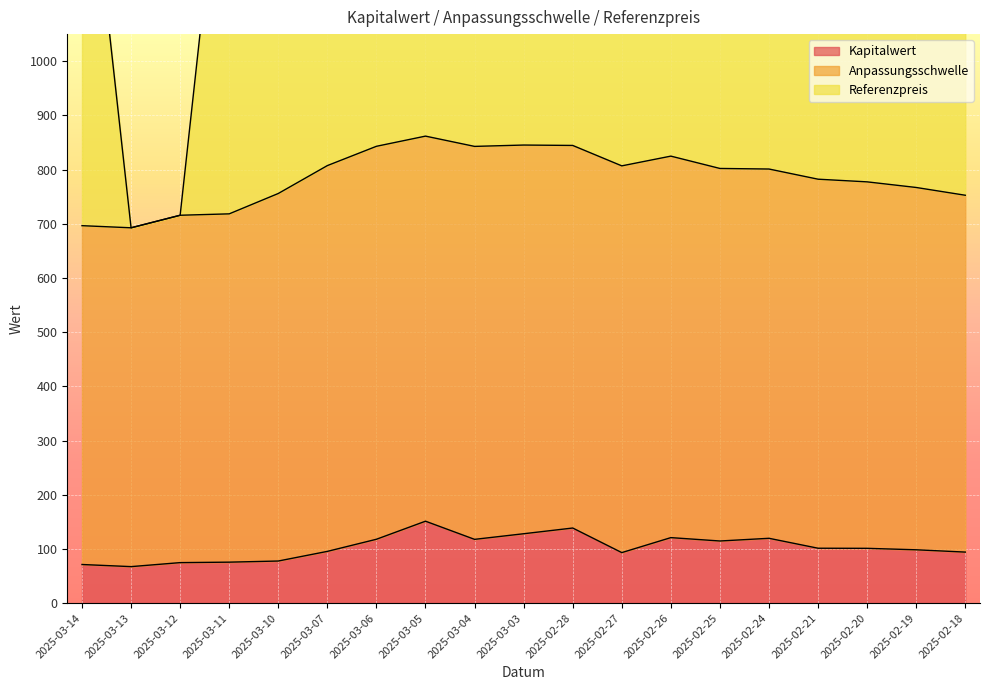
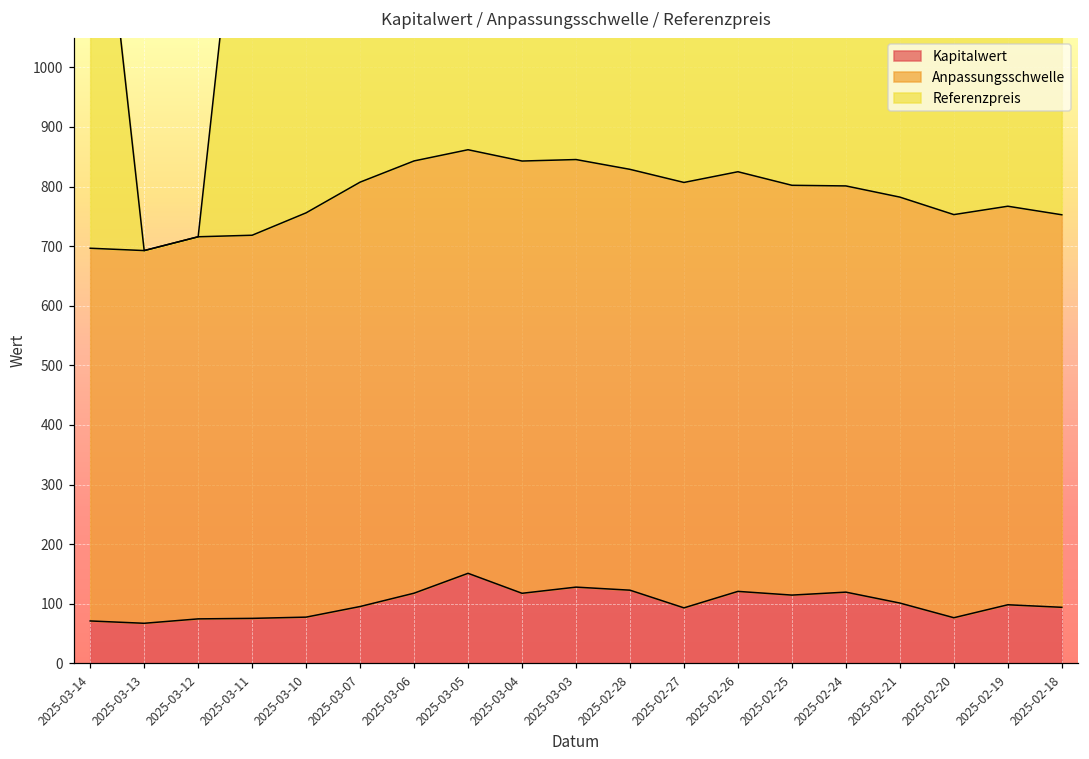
  {
    "Kapitalwert": {
      "2025-03-14": 70,
      "2025-03-13": 70,
      "2025-03-12": 70,
      "2025-03-11": 80,
      "2025-03-10": 80,
      "2025-03-07": 100,
      "2025-03-06": 120,
      "2025-03-05": 150,
      "2025-03-04": 120,
      "2025-03-03": 130,
-     "2025-02-28": 140,
+     "2025-02-28": 120,
      "2025-02-27": 90,
      "2025-02-26": 120,
      "2025-02-25": 110,
      "2025-02-24": 120,
      "2025-02-21": 100,
-     "2025-02-20": 100,
+     "2025-02-20": 80,
      "2025-02-19": 100,
      "2025-02-18": 90
    },
    "Anpassungsschwelle": {
      "2025-03-14": 630,
      "2025-03-11": 640,
      "2025-03-10": 680,
      "2025-03-07": 710,
      "2025-03-06": 730,
      "2025-03-05": 710,
      "2025-03-04": 730,
      "2025-03-03": 720,
      "2025-02-28": 710,
      "2025-02-27": 710,
      "2025-02-26": 700,
      "2025-02-25": 690,
      "2025-02-24": 680,
      "2025-02-21": 680,
      "2025-02-20": 680,
      "2025-02-19": 670,
      "2025-02-18": 660
    }
  }
